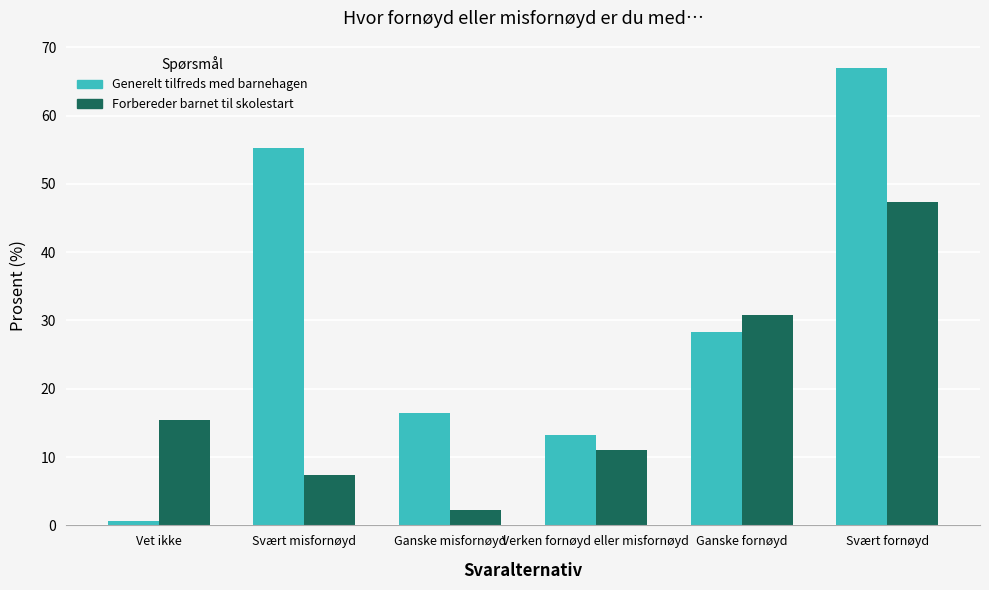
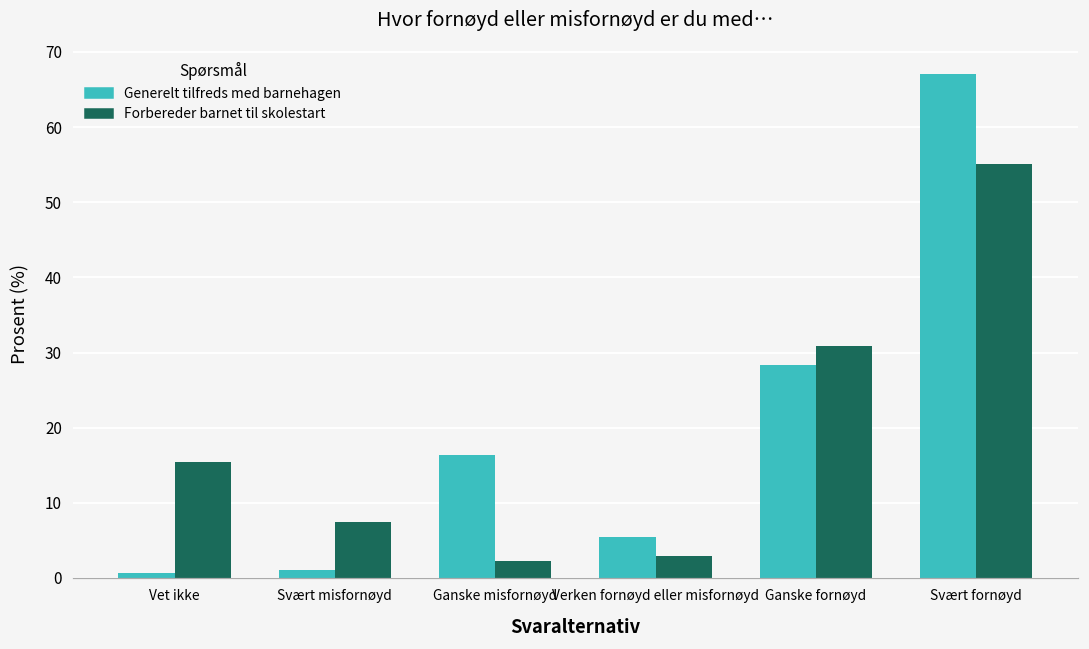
  {
    "Generelt tilfreds med barnehagen": {
      "Vet ikke": 1,
-     "Svært misfornøyd": 55,
+     "Svært misfornøyd": 1,
      "Ganske misfornøyd": 16,
-     "Verken fornøyd eller misfornøyd": 13,
+     "Verken fornøyd eller misfornøyd": 6,
      "Ganske fornøyd": 28,
      "Svært fornøyd": 67
    },
    "Forbereder barnet til skolestart": {
      "Vet ikke": 15,
      "Svært misfornøyd": 7,
      "Ganske misfornøyd": 2,
-     "Verken fornøyd eller misfornøyd": 11,
+     "Verken fornøyd eller misfornøyd": 3,
      "Ganske fornøyd": 31,
-     "Svært fornøyd": 47
+     "Svært fornøyd": 55
    }
  }
